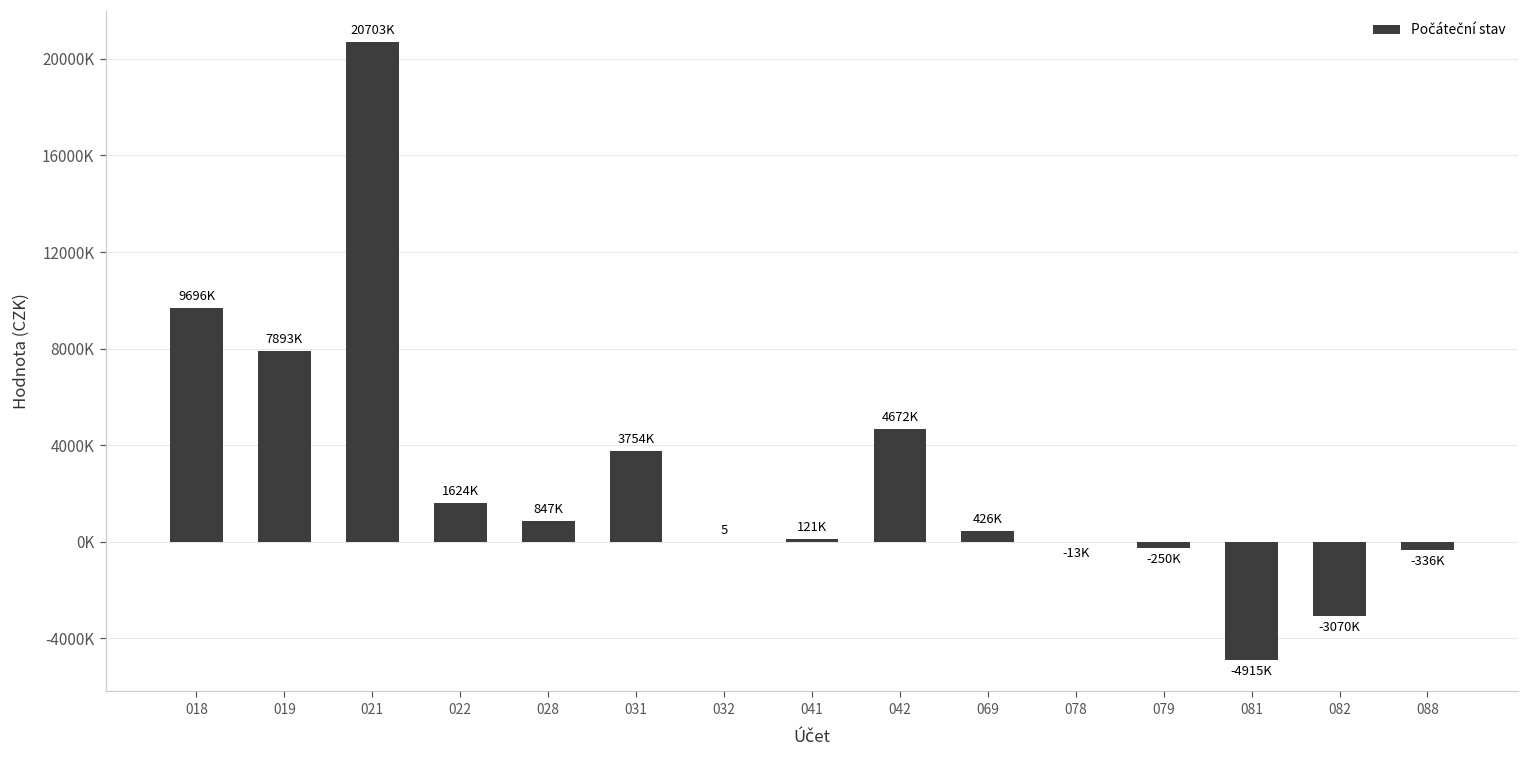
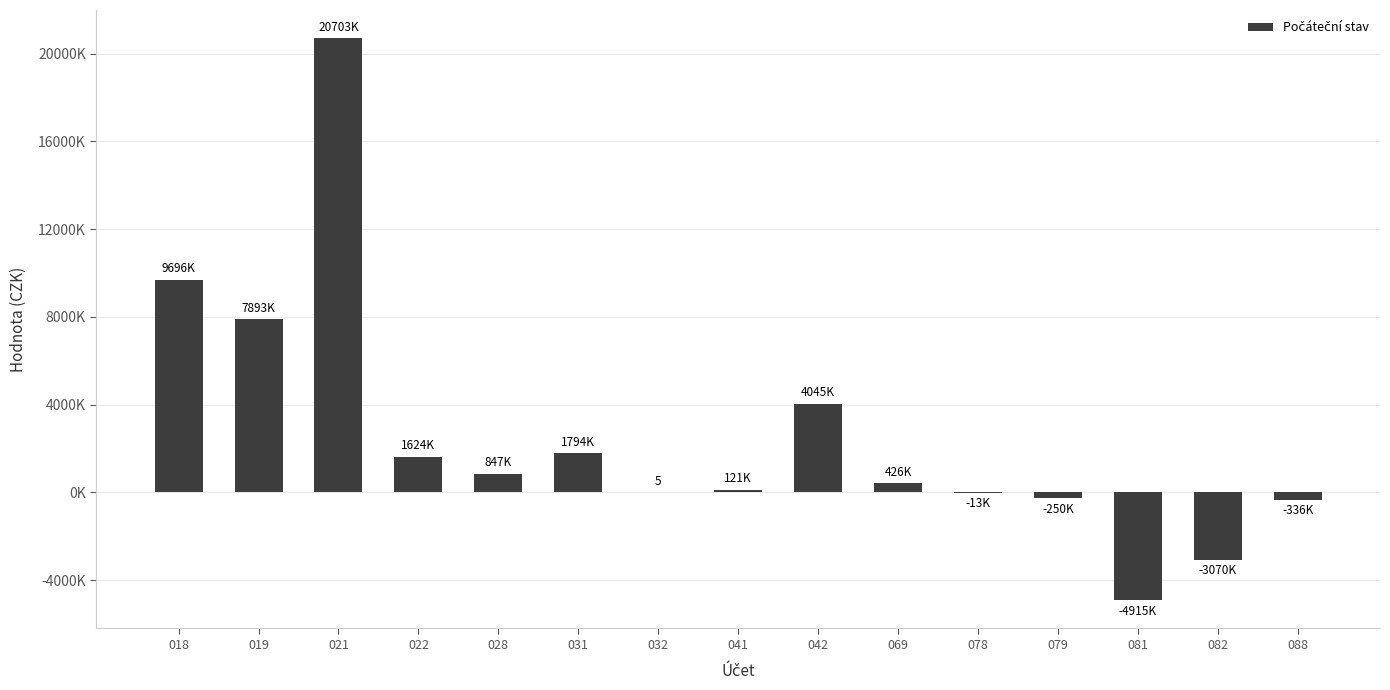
  {
    "018": "9696K",
    "019": "7893K",
    "021": "20703K",
    "022": "1624K",
    "028": "847K",
-   "031": "3754K",
+   "031": "1794K",
    "032": "5",
    "041": "121K",
-   "042": "4672K",
+   "042": "4045K",
    "069": "426K",
    "078": "-13K",
    "079": "-250K",
    "081": "-4915K",
    "082": "-3070K",
    "088": "-336K"
  }
